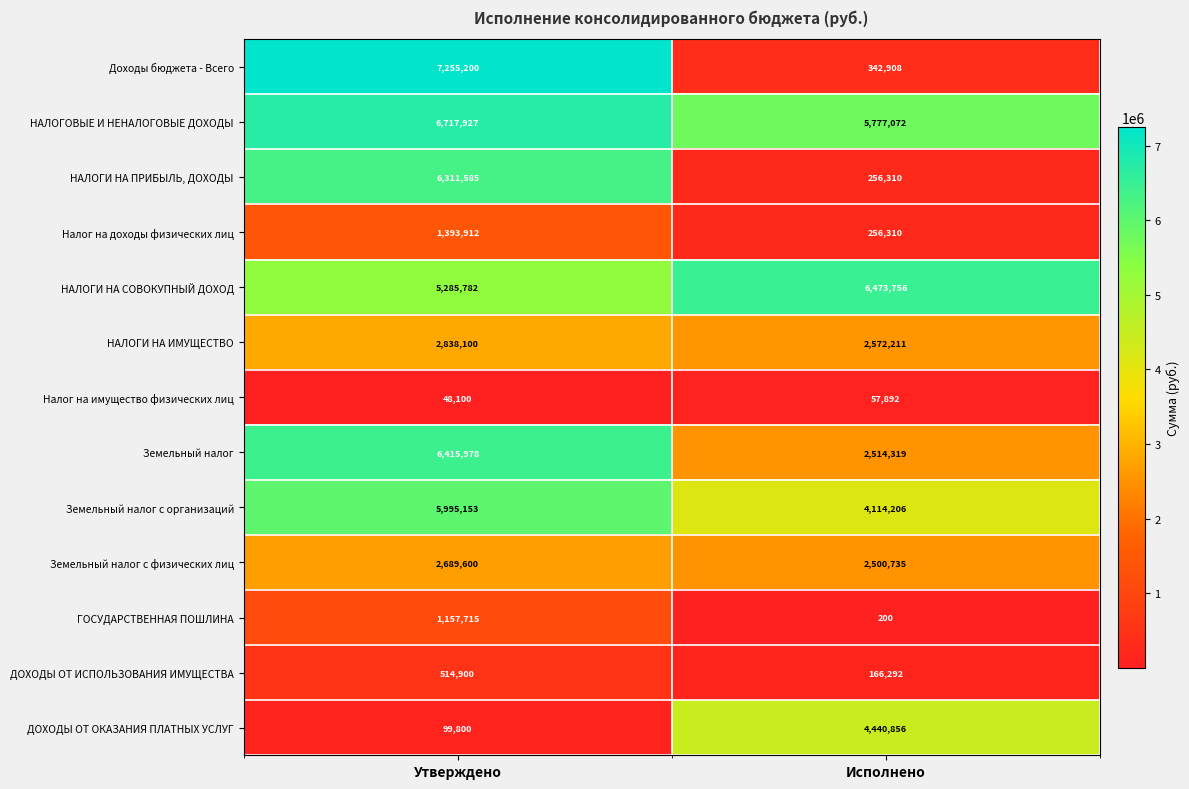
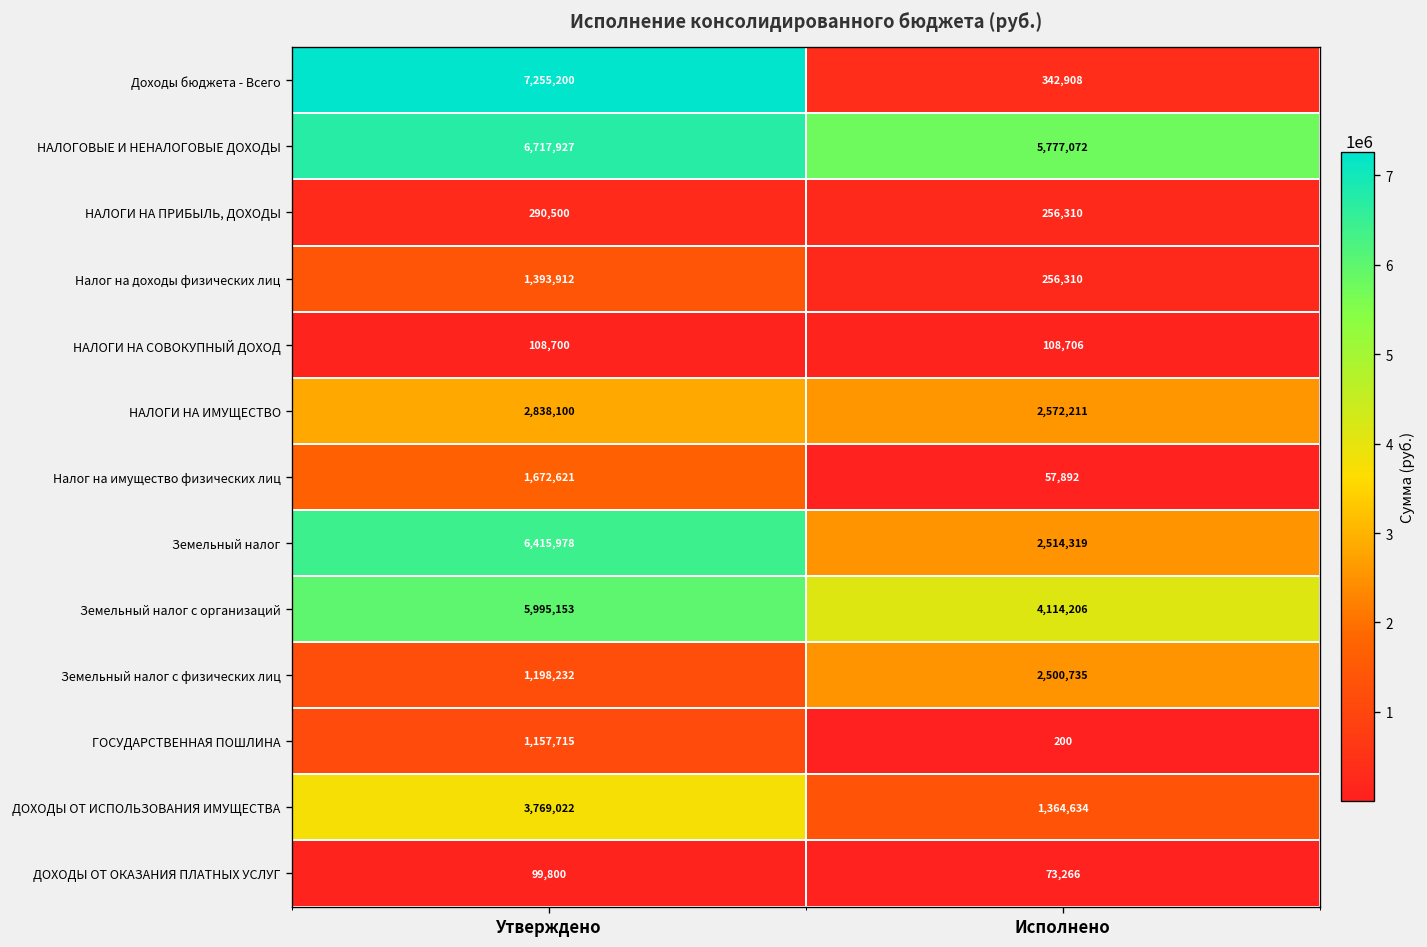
  {
    "Доходы бюджета - Всего": {
      "Утверждено": "7,255,200",
      "Исполнено": "342,908"
    },
    "НАЛОГОВЫЕ И НЕНАЛОГОВЫЕ ДОХОДЫ": {
      "Утверждено": "6,717,927",
      "Исполнено": "5,777,072"
    },
    "НАЛОГИ НА ПРИБЫЛЬ, ДОХОДЫ": {
-     "Утверждено": "6,311,585",
+     "Утверждено": "290,500",
      "Исполнено": "256,310"
    },
    "Налог на доходы физических лиц": {
      "Утверждено": "1,393,912",
      "Исполнено": "256,310"
    },
    "НАЛОГИ НА СОВОКУПНЫЙ ДОХОД": {
-     "Утверждено": "5,285,782",
-     "Исполнено": "6,473,756"
+     "Утверждено": "108,700",
+     "Исполнено": "108,706"
    },
    "НАЛОГИ НА ИМУЩЕСТВО": {
      "Утверждено": "2,838,100",
      "Исполнено": "2,572,211"
    },
    "Налог на имущество физических лиц": {
-     "Утверждено": "48,100",
+     "Утверждено": "1,672,621",
      "Исполнено": "57,892"
    },
    "Земельный налог": {
      "Утверждено": "6,415,978",
      "Исполнено": "2,514,319"
    },
    "Земельный налог с организаций": {
      "Утверждено": "5,995,153",
      "Исполнено": "4,114,206"
    },
    "Земельный налог с физических лиц": {
-     "Утверждено": "2,689,600",
+     "Утверждено": "1,198,232",
      "Исполнено": "2,500,735"
    },
    "ГОСУДАРСТВЕННАЯ ПОШЛИНА": {
      "Утверждено": "1,157,715",
      "Исполнено": "200"
    },
    "ДОХОДЫ ОТ ИСПОЛЬЗОВАНИЯ ИМУЩЕСТВА": {
-     "Утверждено": "514,900",
-     "Исполнено": "166,292"
+     "Утверждено": "3,769,022",
+     "Исполнено": "1,364,634"
    },
    "ДОХОДЫ ОТ ОКАЗАНИЯ ПЛАТНЫХ УСЛУГ": {
      "Утверждено": "99,800",
-     "Исполнено": "4,440,856"
+     "Исполнено": "73,266"
    }
  }
